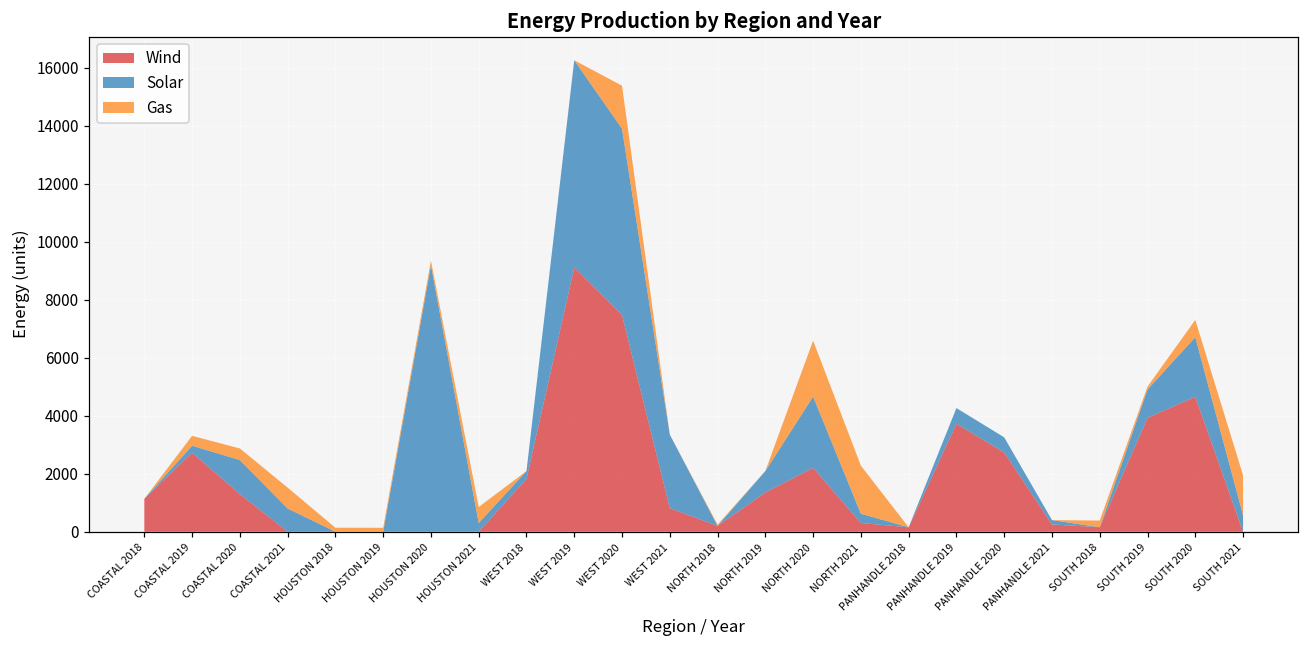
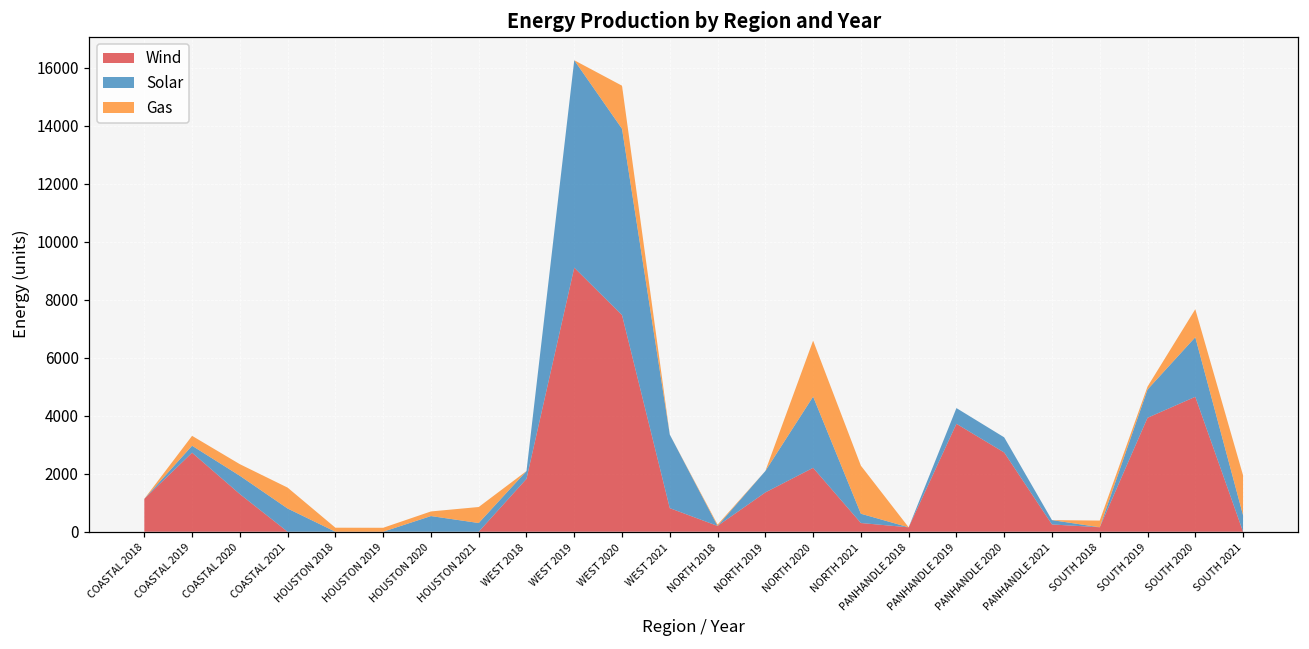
  {
    "Wind": {
      "COASTAL 2019": 2700,
      "COASTAL 2020": 1300,
      "COASTAL 2021": 0,
      "HOUSTON 2020": 0,
      "HOUSTON 2021": 0,
      "WEST 2018": 1800,
      "WEST 2019": 9100,
      "WEST 2020": 7500,
      "WEST 2021": 800,
      "NORTH 2019": 1400,
      "NORTH 2020": 2200,
      "NORTH 2021": 300,
      "PANHANDLE 2019": 3700,
      "PANHANDLE 2020": 2700,
      "PANHANDLE 2021": 300,
      "SOUTH 2019": 3900,
      "SOUTH 2020": 4700,
      "SOUTH 2021": 0
    },
    "Solar": {
      "COASTAL 2019": 200,
-     "COASTAL 2020": 1200,
+     "COASTAL 2020": 600,
      "COASTAL 2021": 800,
-     "HOUSTON 2020": 9200,
+     "HOUSTON 2020": 500,
      "HOUSTON 2021": 300,
      "WEST 2020": 6400,
      "NORTH 2020": 2500,
      "NORTH 2021": 300,
      "SOUTH 2019": 1000,
      "SOUTH 2020": 2100,
      "SOUTH 2021": 600
    },
    "Gas": {
      "COASTAL 2019": 300,
      "COASTAL 2020": 400,
      "COASTAL 2021": 700,
      "HOUSTON 2018": 100,
      "HOUSTON 2019": 100,
      "HOUSTON 2020": 200,
      "HOUSTON 2021": 600,
      "WEST 2020": 1500,
      "NORTH 2020": 1900,
      "NORTH 2021": 1700,
      "SOUTH 2018": 200,
      "SOUTH 2019": 100,
-     "SOUTH 2020": 600,
+     "SOUTH 2020": 1000,
      "SOUTH 2021": 1400
    }
  }
